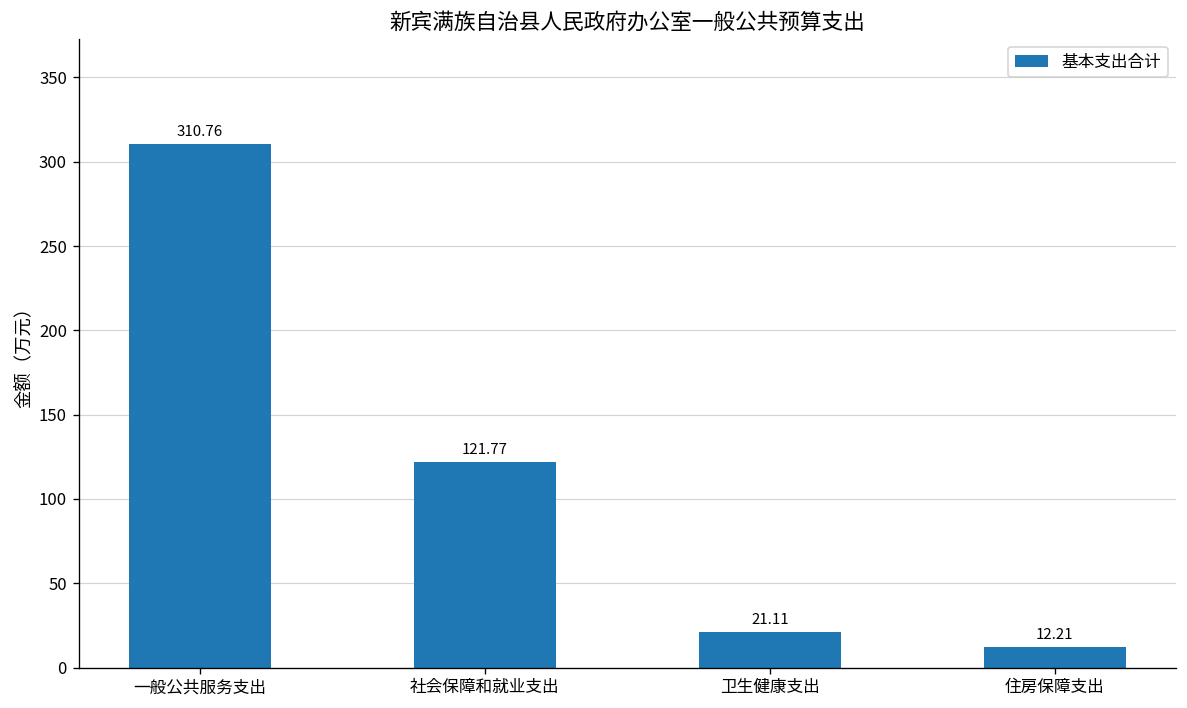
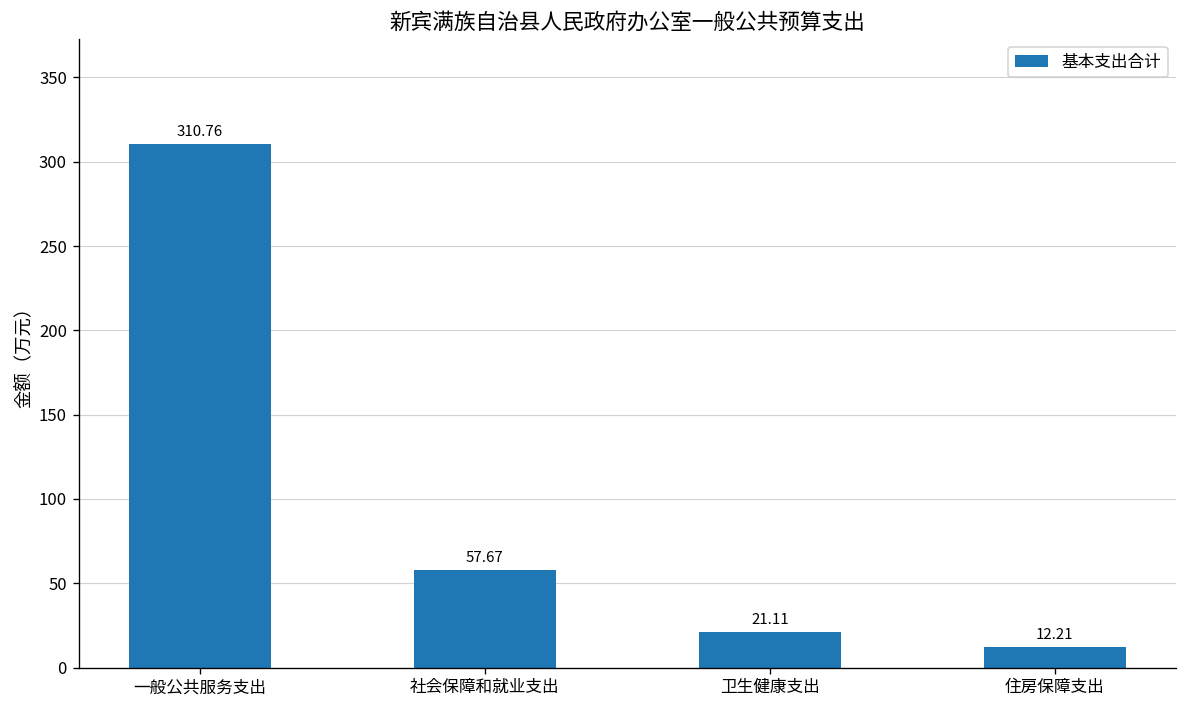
  {
    "一般公共服务支出": 310.76,
-   "社会保障和就业支出": 121.77,
+   "社会保障和就业支出": 57.67,
    "卫生健康支出": 21.11,
    "住房保障支出": 12.21
  }
